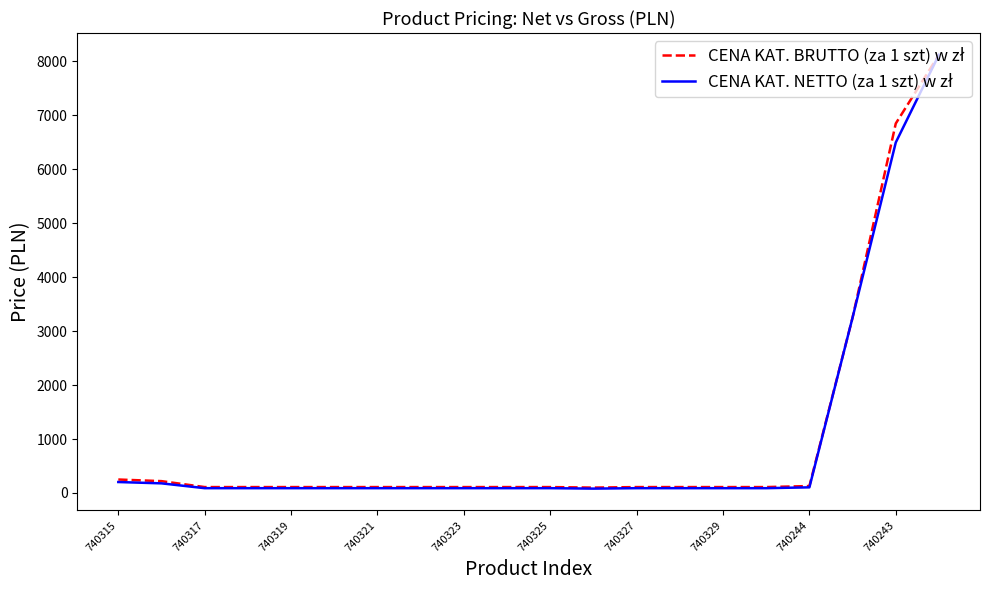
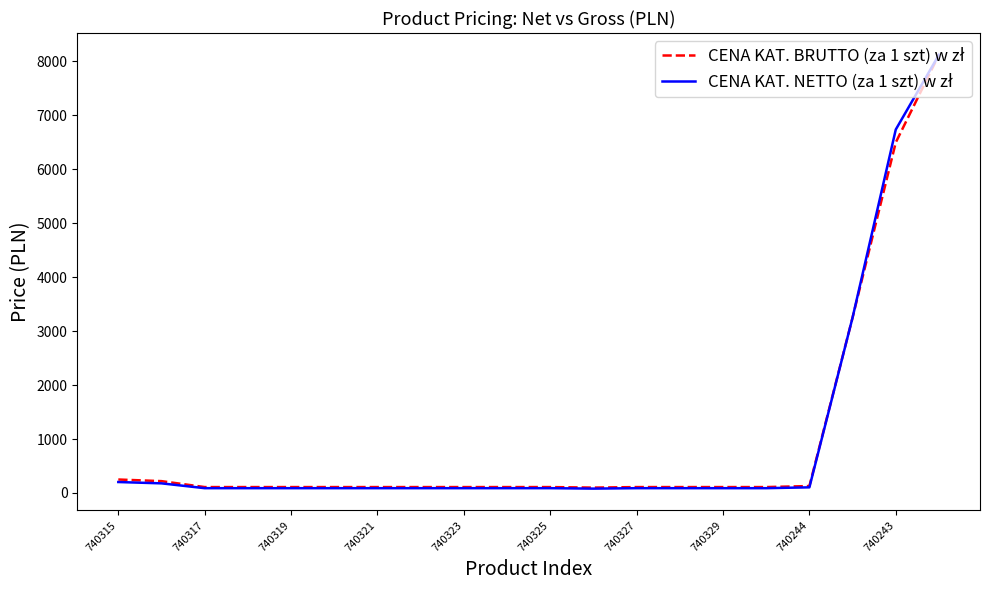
  {
    "CENA KAT. BRUTTO (za 1 szt) w zł": {
-     "740243": 6800
+     "740243": 6500
    },
    "CENA KAT. NETTO (za 1 szt) w zł": {
-     "740243": 6500
+     "740243": 6700
    }
  }
